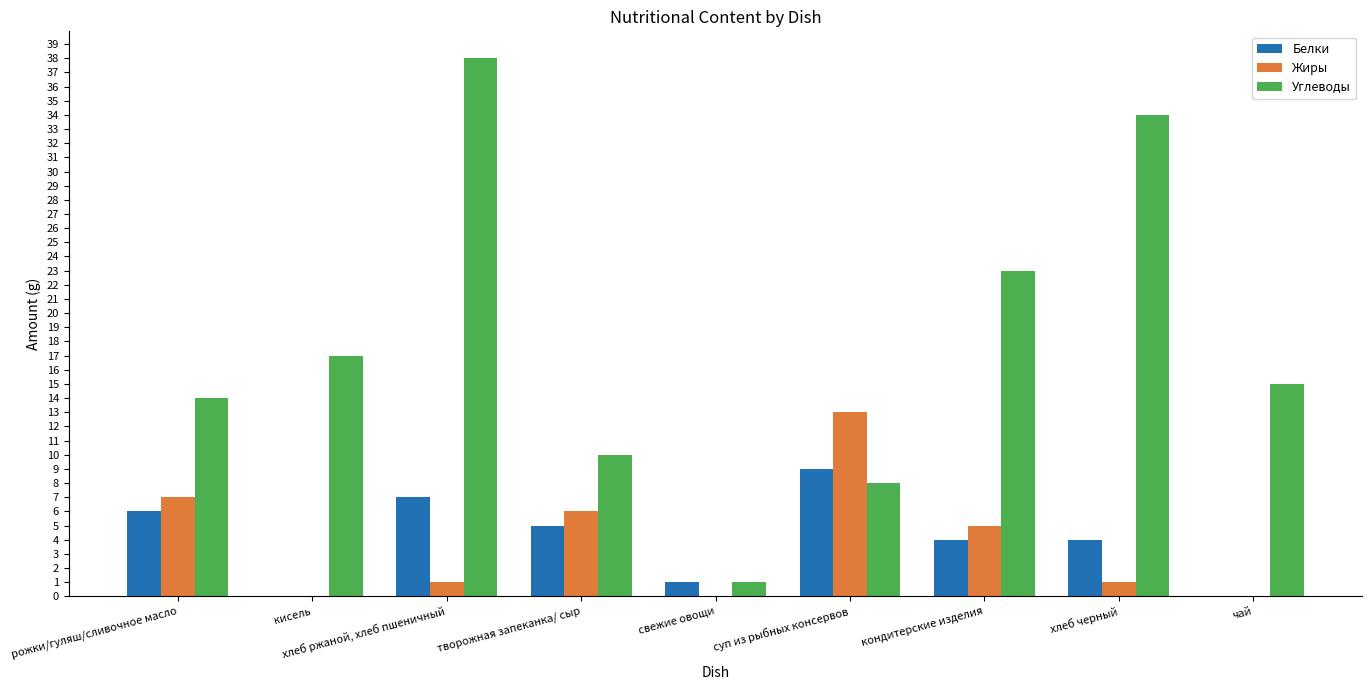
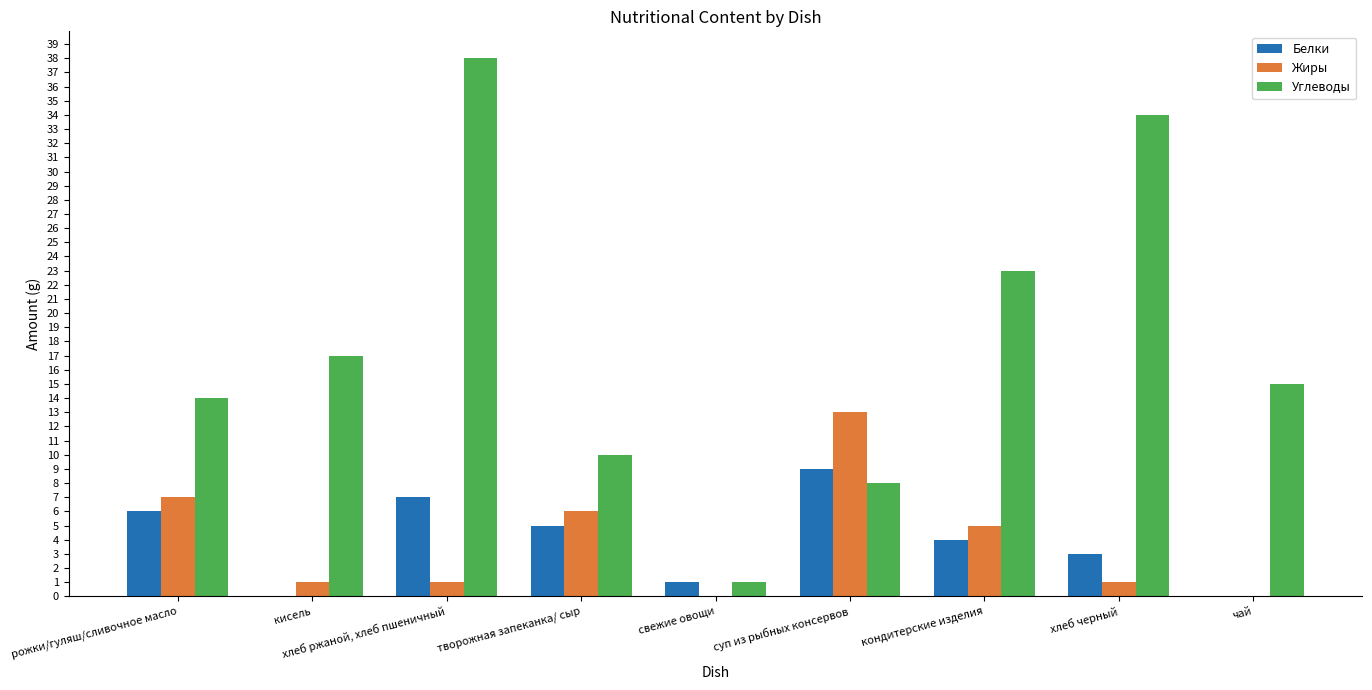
  {
    "Белки": {
      "рожки/гуляш/сливочное масло": 6,
      "кисель": 0,
      "хлеб ржаной, хлеб пшеничный": 7,
      "творожная запеканка/ сыр": 5,
      "свежие овощи": 1,
      "суп из рыбных консервов": 9,
      "кондитерские изделия": 4,
-     "хлеб черный": 4,
+     "хлеб черный": 3,
      "чай": 0
    },
    "Жиры": {
      "рожки/гуляш/сливочное масло": 7,
-     "кисель": 0,
+     "кисель": 1,
      "хлеб ржаной, хлеб пшеничный": 1,
      "творожная запеканка/ сыр": 6,
      "свежие овощи": 0,
      "суп из рыбных консервов": 13,
      "кондитерские изделия": 5,
      "хлеб черный": 1,
      "чай": 0
    },
    "Углеводы": {
      "рожки/гуляш/сливочное масло": 14,
      "кисель": 17,
      "хлеб ржаной, хлеб пшеничный": 38,
      "творожная запеканка/ сыр": 10,
      "свежие овощи": 1,
      "суп из рыбных консервов": 8,
      "кондитерские изделия": 23,
      "хлеб черный": 34,
      "чай": 15
    }
  }
